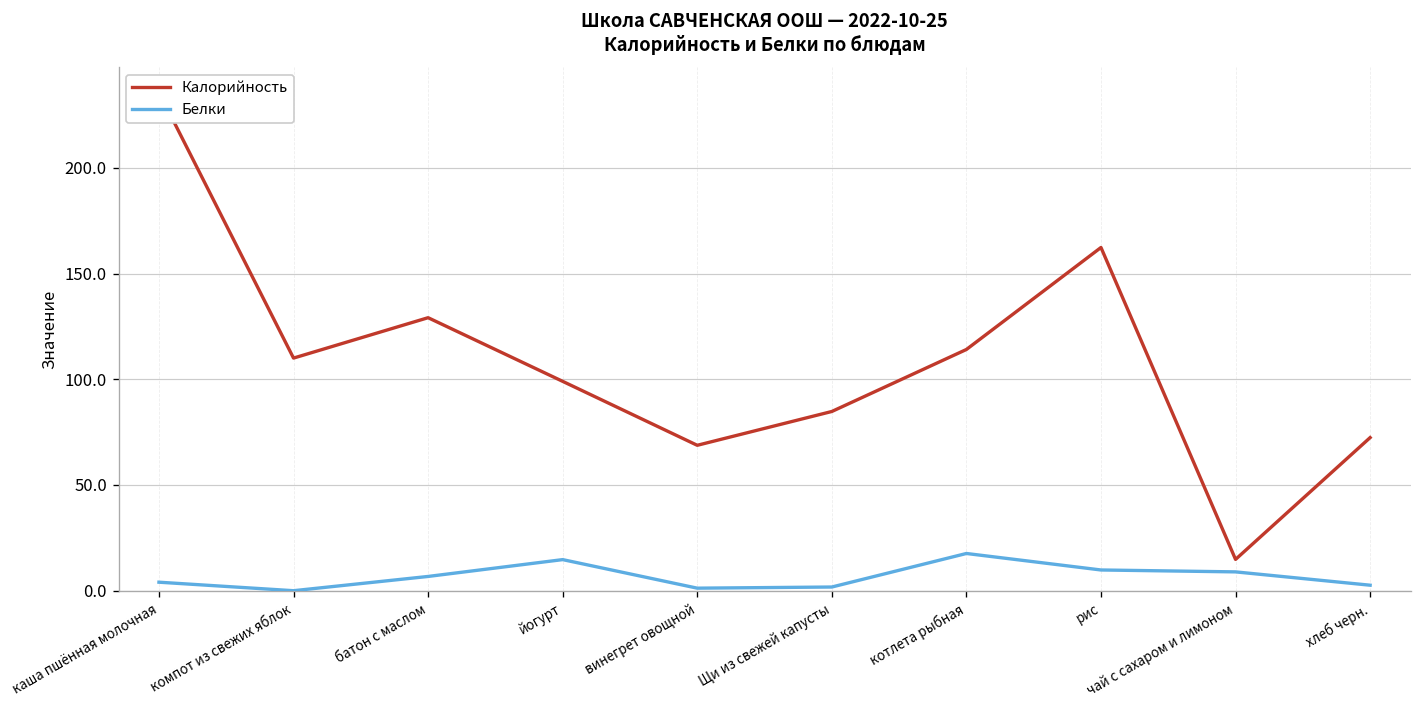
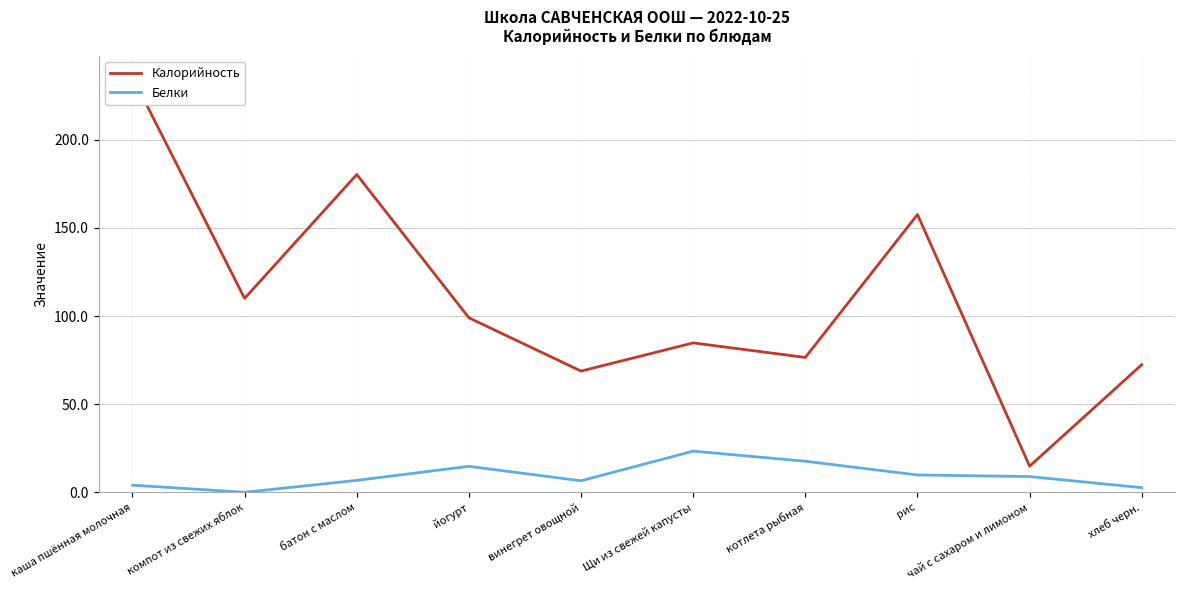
  {
    "Калорийность": {
      "компот из свежих яблок": 110,
-     "батон с маслом": 129,
+     "батон с маслом": 180,
      "йогурт": 99,
      "винегрет овощной": 69,
      "Щи из свежей капусты": 85,
-     "котлета рыбная": 114,
-     "рис": 162,
+     "котлета рыбная": 77,
+     "рис": 158,
      "чай с сахаром и лимоном": 15,
      "хлеб черн.": 72
    },
    "Белки": {
      "каша пшённая молочная": 4,
      "компот из свежих яблок": 0,
      "батон с маслом": 7,
      "йогурт": 15,
-     "винегрет овощной": 1,
-     "Щи из свежей капусты": 2,
+     "винегрет овощной": 7,
+     "Щи из свежей капусты": 23,
      "котлета рыбная": 18,
      "рис": 10,
      "чай с сахаром и лимоном": 9,
      "хлеб черн.": 3
    }
  }
